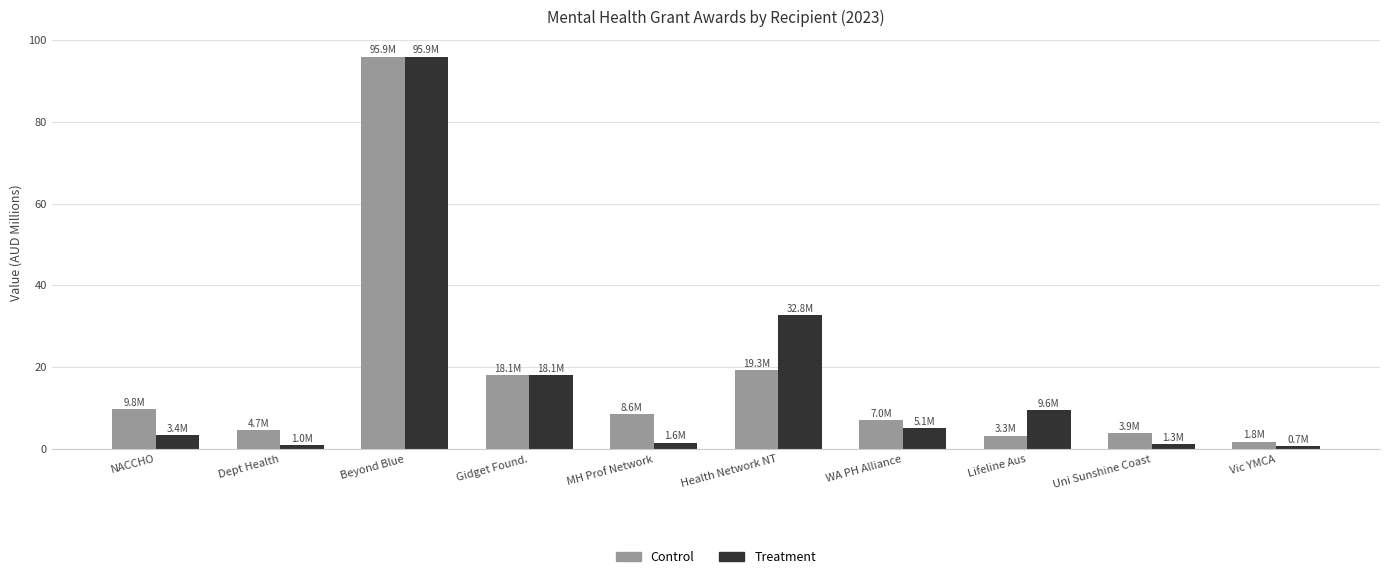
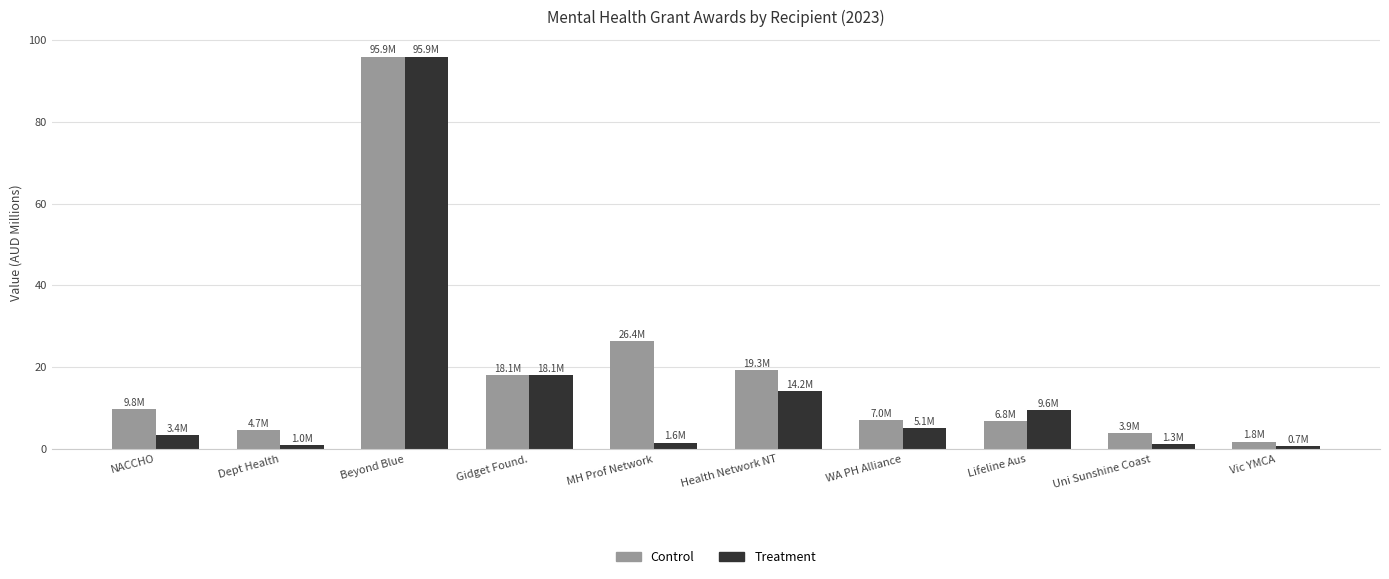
  {
    "Control": {
      "NACCHO": "9.8M",
      "Dept Health": "4.7M",
      "Beyond Blue": "95.9M",
      "Gidget Found.": "18.1M",
-     "MH Prof Network": "8.6M",
+     "MH Prof Network": "26.4M",
      "Health Network NT": "19.3M",
      "WA PH Alliance": "7.0M",
-     "Lifeline Aus": "3.3M",
+     "Lifeline Aus": "6.8M",
      "Uni Sunshine Coast": "3.9M",
      "Vic YMCA": "1.8M"
    },
    "Treatment": {
      "NACCHO": "3.4M",
      "Dept Health": "1.0M",
      "Beyond Blue": "95.9M",
      "Gidget Found.": "18.1M",
      "MH Prof Network": "1.6M",
-     "Health Network NT": "32.8M",
+     "Health Network NT": "14.2M",
      "WA PH Alliance": "5.1M",
      "Lifeline Aus": "9.6M",
      "Uni Sunshine Coast": "1.3M",
      "Vic YMCA": "0.7M"
    }
  }
